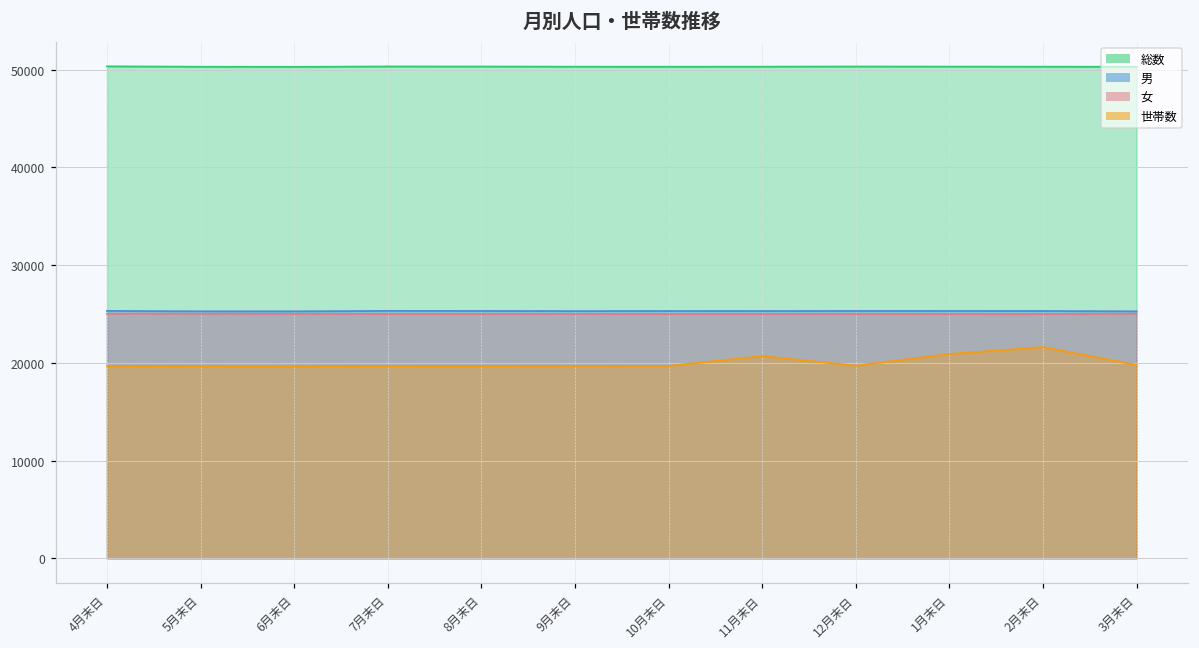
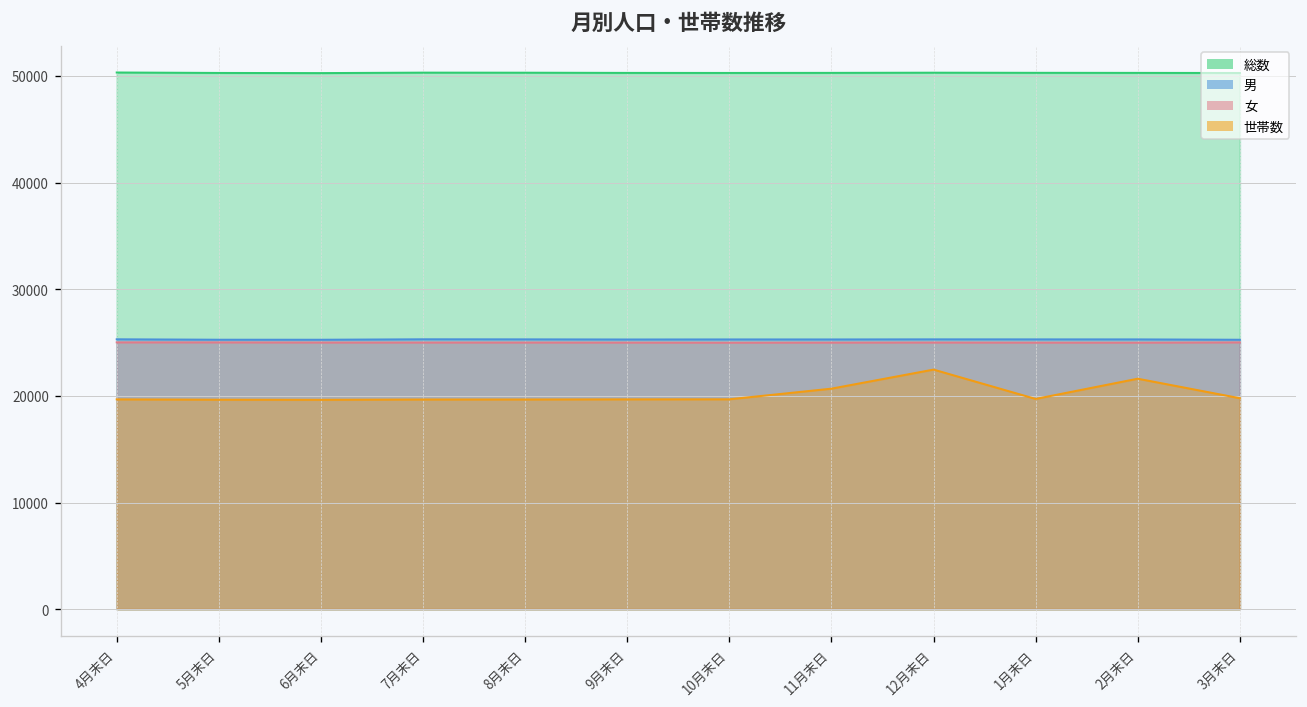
  {
    "総数": {
      "4月末日": 50000,
      "5月末日": 50000,
      "6月末日": 50000,
      "7月末日": 50000,
      "8月末日": 50000,
      "9月末日": 50000,
      "10月末日": 50000,
      "11月末日": 50000,
      "12月末日": 50000,
      "1月末日": 50000,
      "2月末日": 50000
    },
    "男": {
      "7月末日": 25000,
      "8月末日": 25000,
      "9月末日": 25000,
      "10月末日": 25000,
      "11月末日": 25000,
      "12月末日": 25000,
      "1月末日": 25000,
      "2月末日": 25000
    },
    "女": {
      "7月末日": 25000,
      "8月末日": 25000,
      "9月末日": 25000,
      "10月末日": 25000,
      "11月末日": 25000,
      "12月末日": 25000,
      "1月末日": 25000,
      "2月末日": 25000
    },
    "世帯数": {
      "4月末日": 20000,
      "5月末日": 20000,
      "6月末日": 20000,
      "7月末日": 20000,
      "8月末日": 20000,
      "9月末日": 20000,
      "10月末日": 20000,
      "11月末日": 21000,
-     "12月末日": 20000,
-     "1月末日": 21000,
+     "12月末日": 22000,
+     "1月末日": 20000,
      "2月末日": 22000,
      "3月末日": 20000
    }
  }
